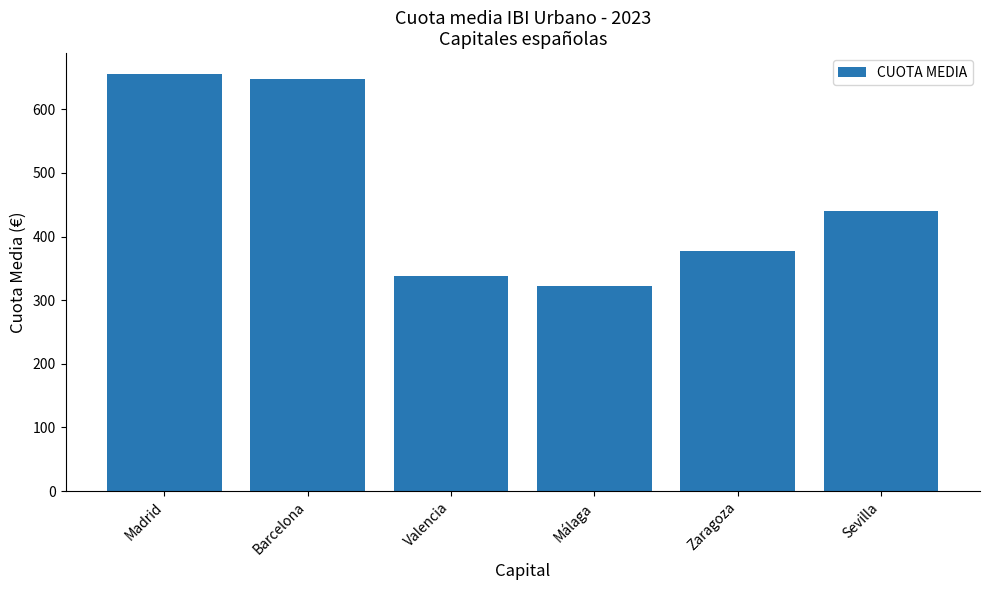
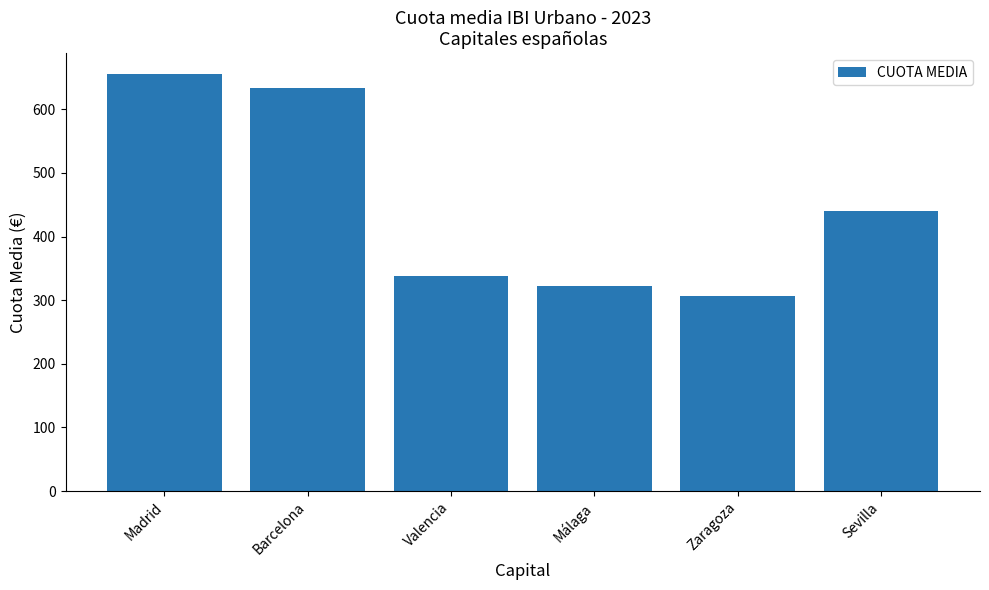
  {
    "Madrid": 660,
-   "Barcelona": 650,
+   "Barcelona": 630,
    "Valencia": 340,
    "Málaga": 320,
-   "Zaragoza": 380,
+   "Zaragoza": 310,
    "Sevilla": 440
  }
